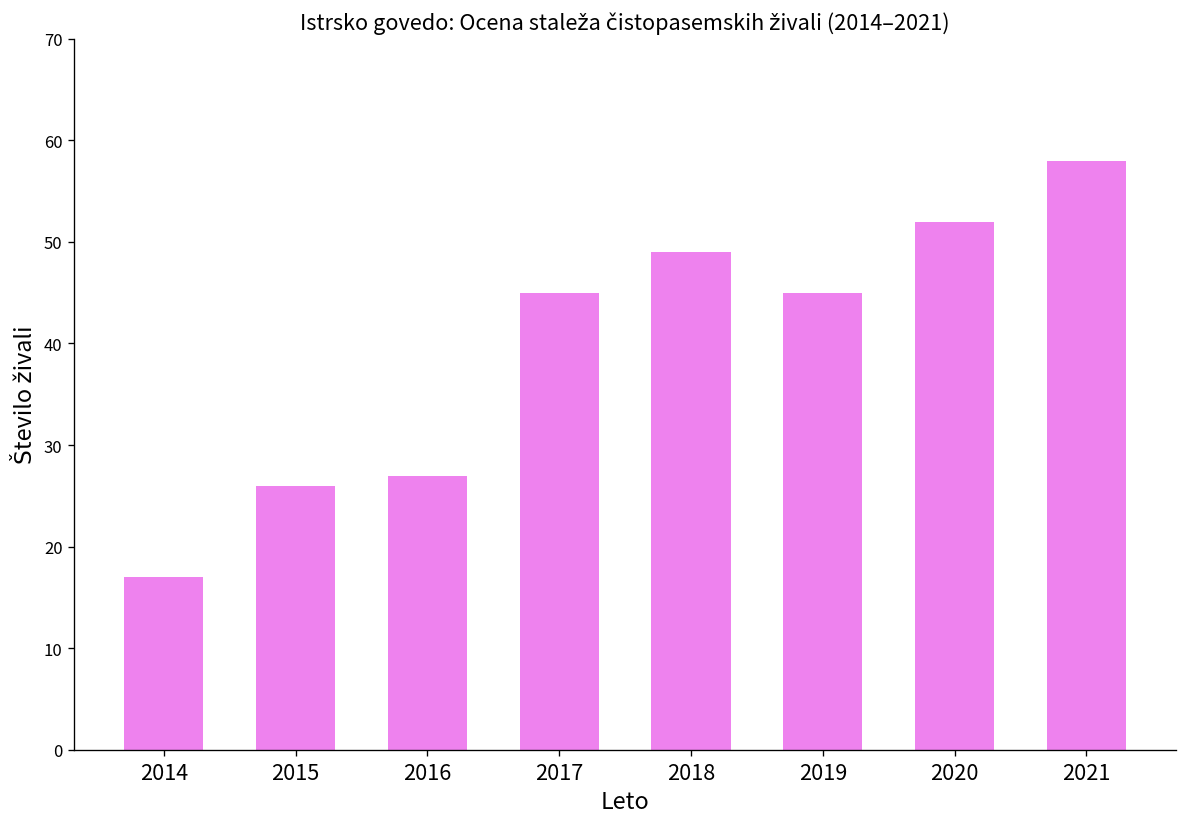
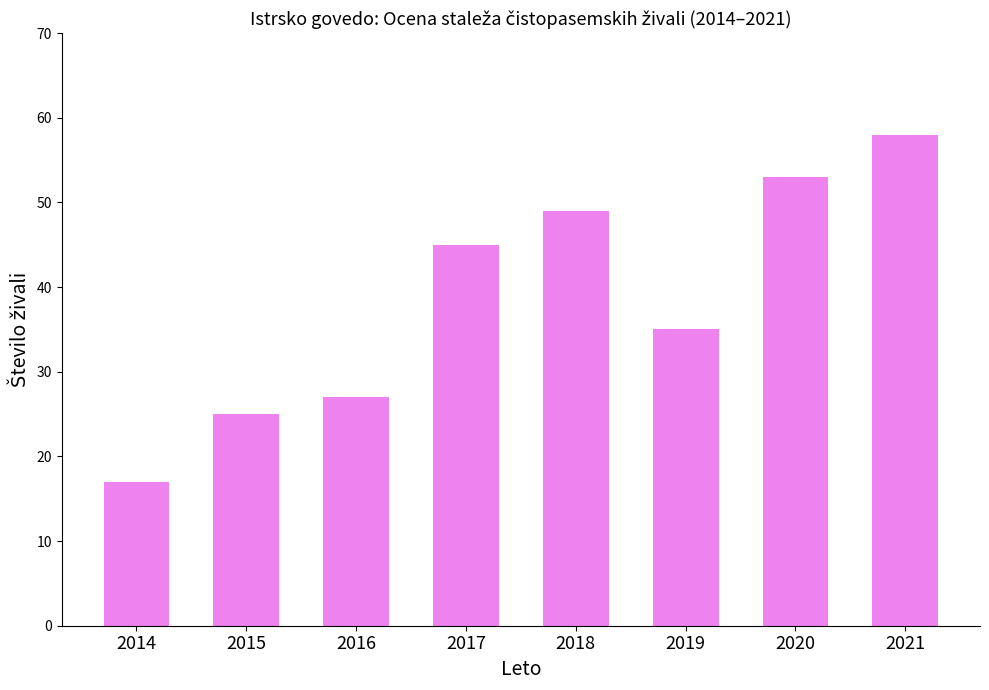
  {
    "2014": 17,
-   "2015": 26,
+   "2015": 25,
    "2016": 27,
    "2017": 45,
    "2018": 49,
-   "2019": 45,
-   "2020": 52,
+   "2019": 35,
+   "2020": 53,
    "2021": 58
  }
